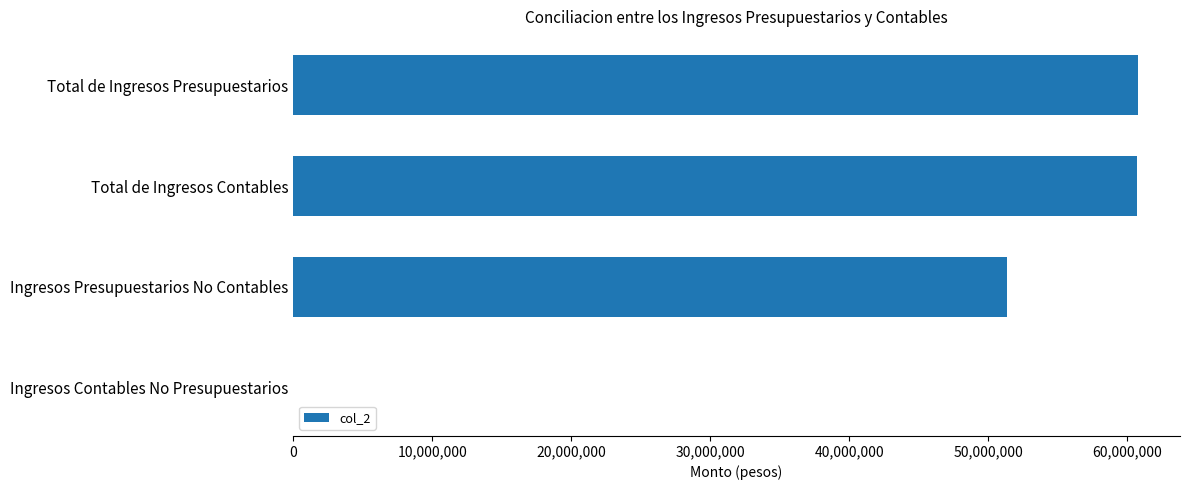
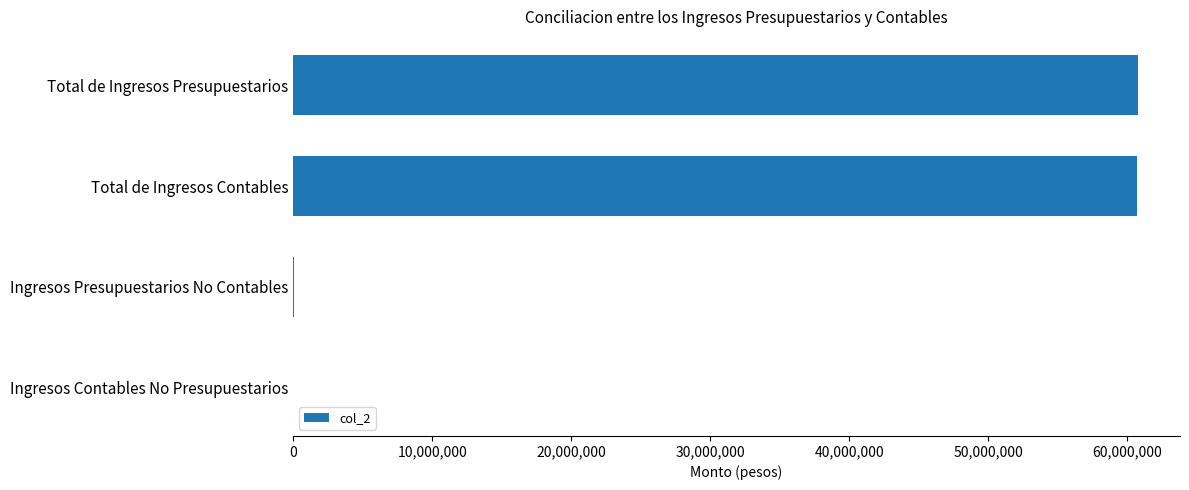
  {
    "Total de Ingresos Presupuestarios": "60,700,000",
    "Total de Ingresos Contables": "60,700,000",
-   "Ingresos Presupuestarios No Contables": "51,300,000"
+   "Ingresos Presupuestarios No Contables": "0"
  }
